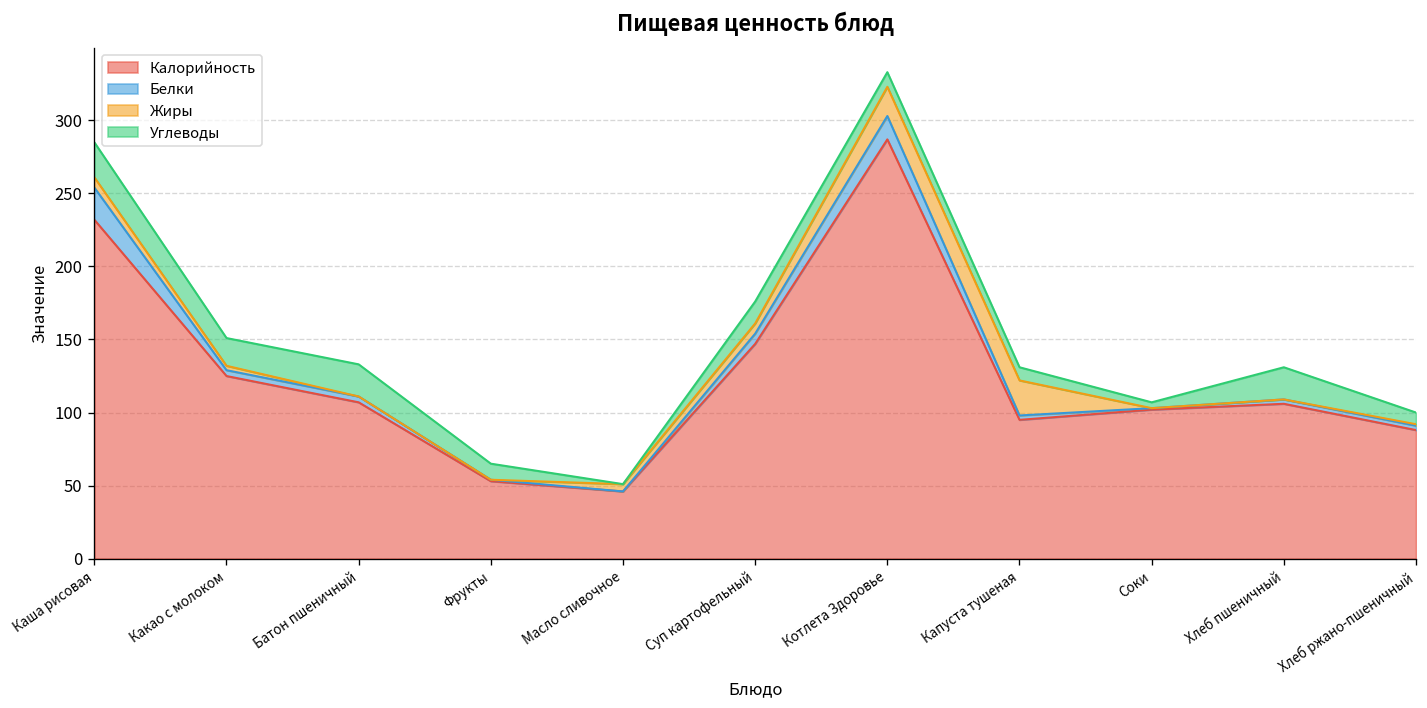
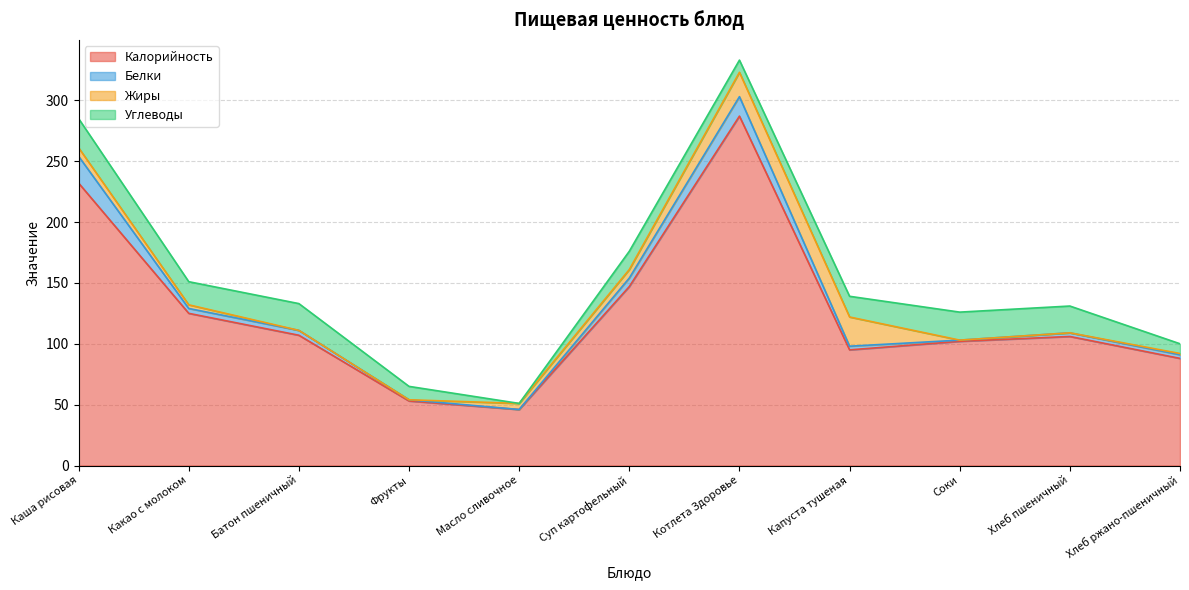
  {
    "Калорийность": {
      "Каша рисовая": 232,
      "Какао с молоком": 125,
      "Батон пшеничный": 107,
      "Суп картофельный": 147,
      "Котлета Здоровье": 287,
      "Капуста тушеная": 95,
      "Хлеб пшеничный": 106,
      "Хлеб ржано-пшеничный": 88
    },
    "Белки": {
      "Каша рисовая": 22,
      "Какао с молоком": 4,
      "Суп картофельный": 7,
      "Котлета Здоровье": 16,
      "Капуста тушеная": 3
    },
    "Жиры": {
      "Каша рисовая": 7,
      "Какао с молоком": 3,
      "Суп картофельный": 7,
      "Котлета Здоровье": 20,
      "Капуста тушеная": 24
    },
    "Углеводы": {
      "Каша рисовая": 24,
      "Какао с молоком": 19,
      "Батон пшеничный": 22,
      "Фрукты": 11,
      "Суп картофельный": 15,
      "Котлета Здоровье": 10,
-     "Капуста тушеная": 9,
-     "Соки": 4,
+     "Капуста тушеная": 17,
+     "Соки": 23,
      "Хлеб пшеничный": 22,
      "Хлеб ржано-пшеничный": 8
    }
  }
